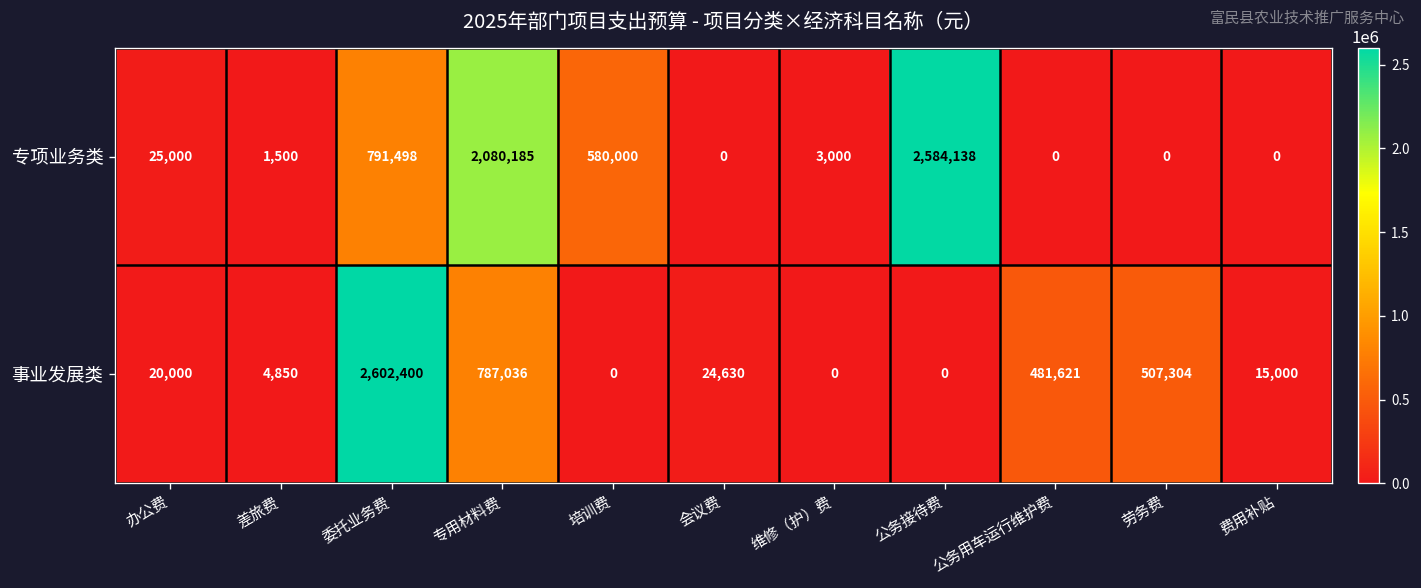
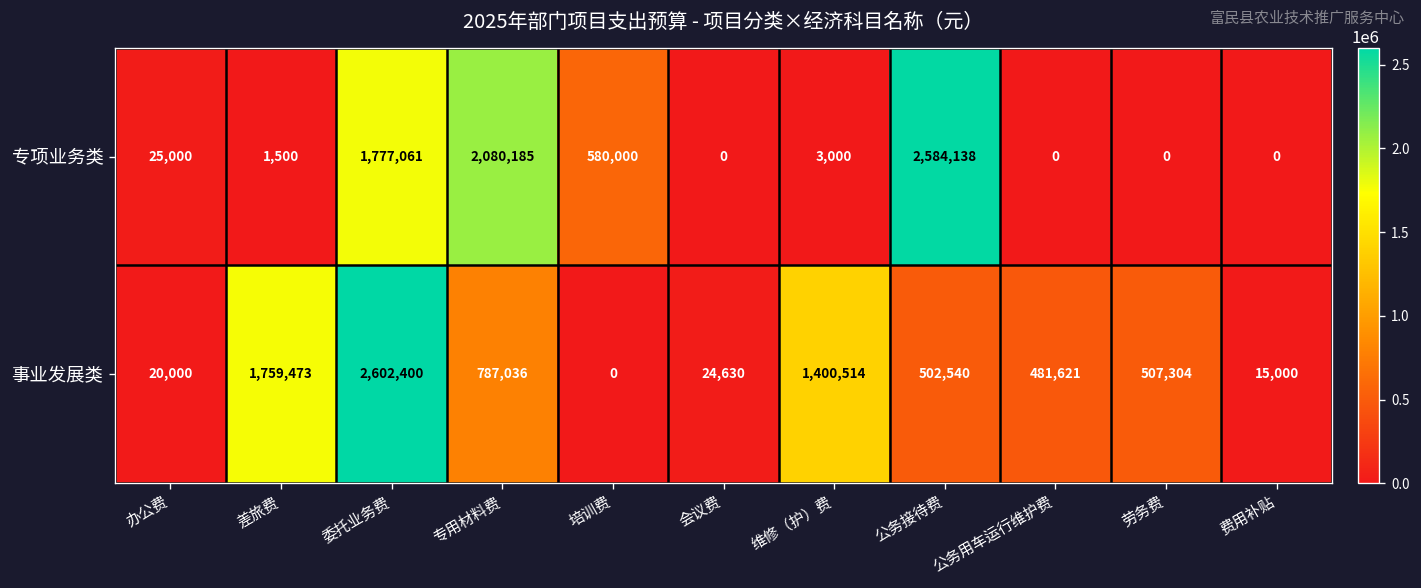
  {
    "专项业务类": {
      "办公费": "25,000",
      "差旅费": "1,500",
-     "委托业务费": "791,498",
+     "委托业务费": "1,777,061",
      "专用材料费": "2,080,185",
      "培训费": "580,000",
      "会议费": "0",
      "维修（护）费": "3,000",
      "公务接待费": "2,584,138",
      "公务用车运行维护费": "0",
      "劳务费": "0",
      "费用补贴": "0"
    },
    "事业发展类": {
      "办公费": "20,000",
-     "差旅费": "4,850",
+     "差旅费": "1,759,473",
      "委托业务费": "2,602,400",
      "专用材料费": "787,036",
      "培训费": "0",
      "会议费": "24,630",
-     "维修（护）费": "0",
-     "公务接待费": "0",
+     "维修（护）费": "1,400,514",
+     "公务接待费": "502,540",
      "公务用车运行维护费": "481,621",
      "劳务费": "507,304",
      "费用补贴": "15,000"
    }
  }
